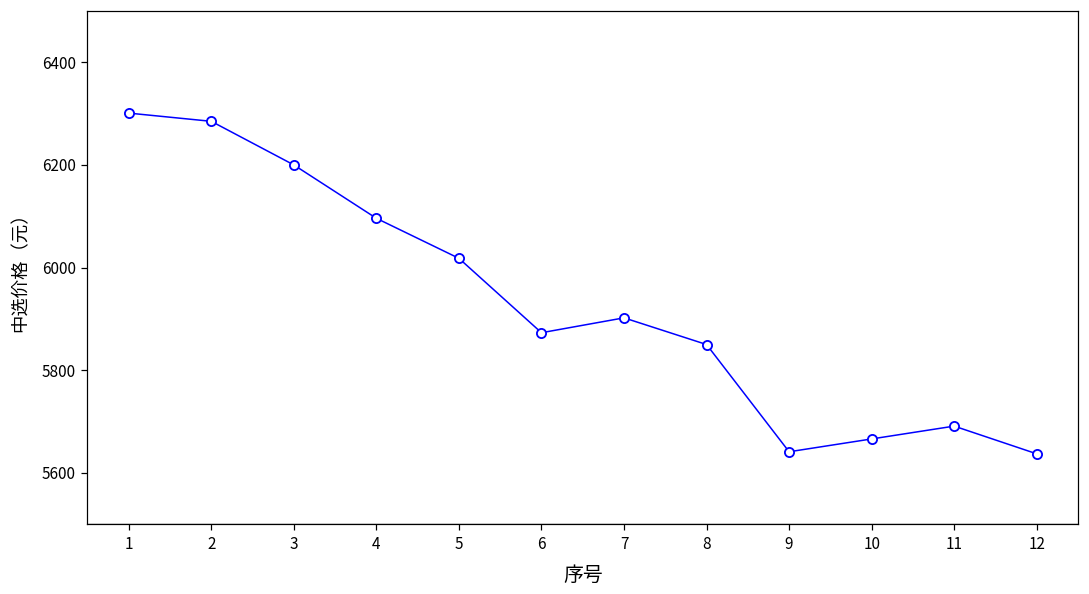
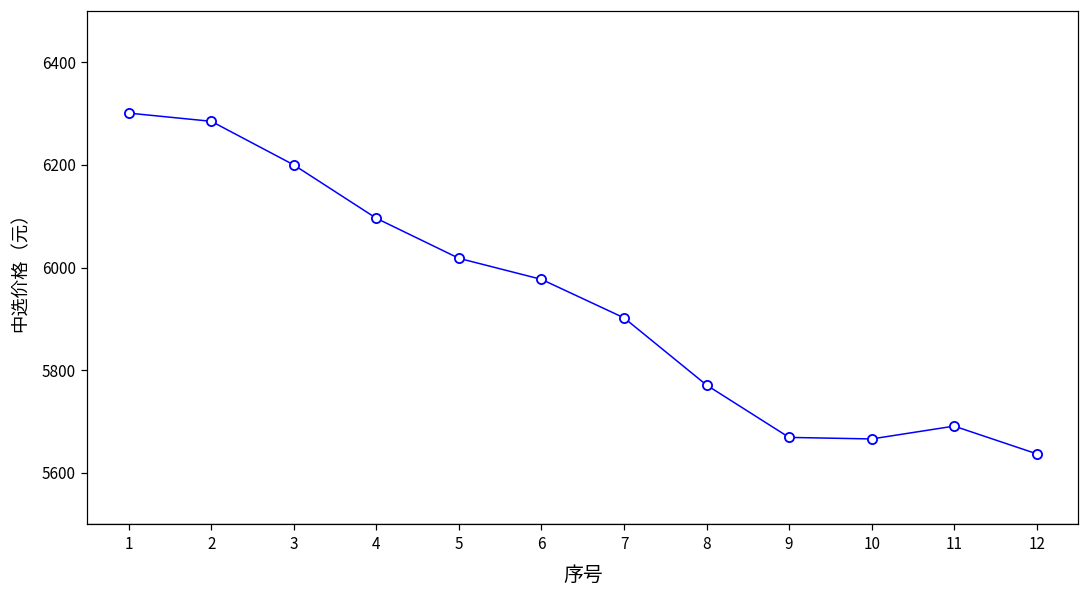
  {
    "1": 6300,
    "2": 6290,
    "3": 6200,
    "4": 6100,
    "5": 6020,
-   "6": 5870,
+   "6": 5980,
    "7": 5900,
-   "8": 5850,
-   "9": 5640,
+   "8": 5770,
+   "9": 5670,
    "10": 5670,
    "11": 5690,
    "12": 5640
  }
